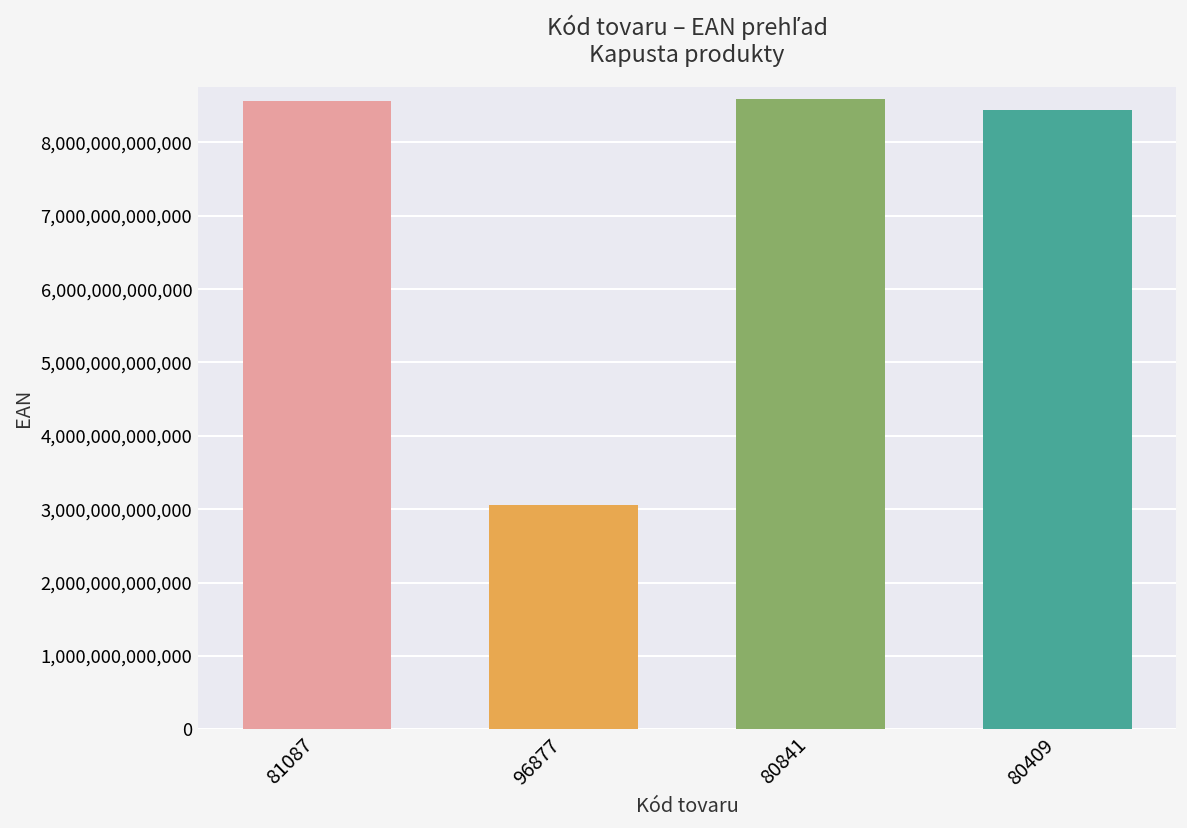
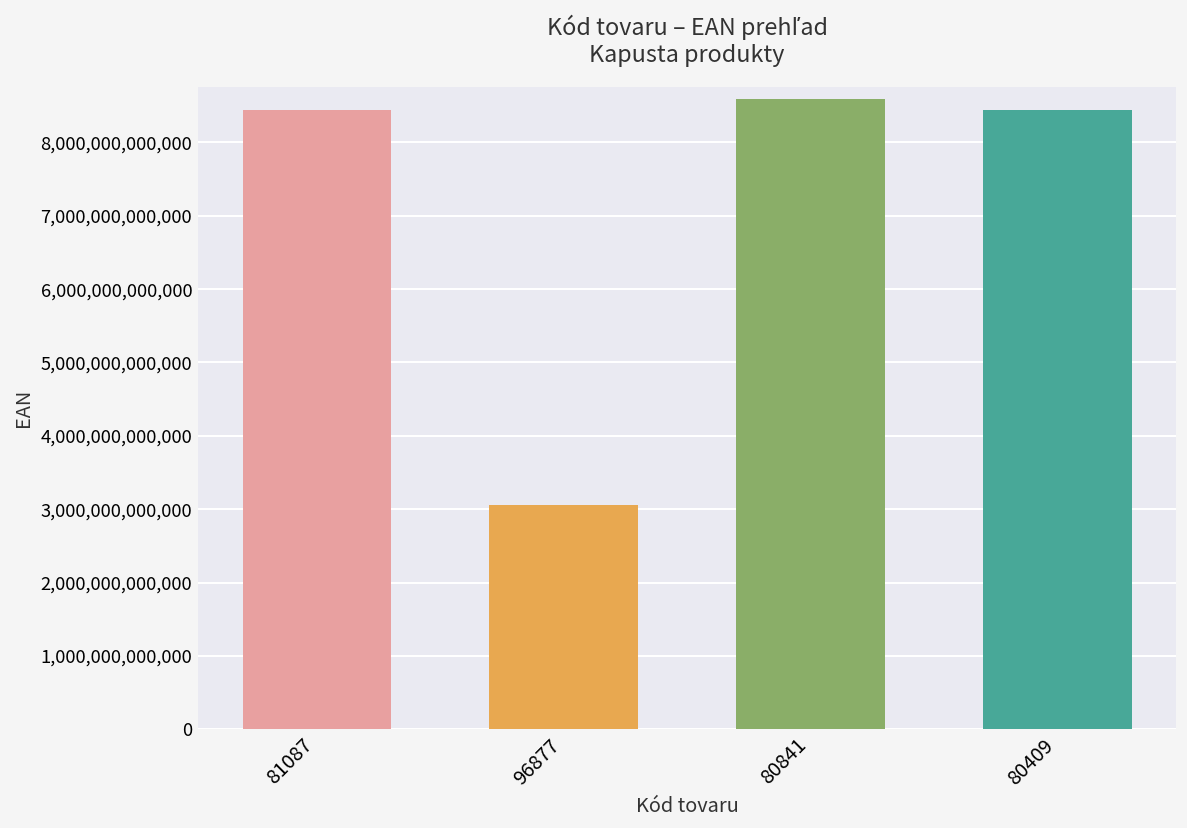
  {
-   "81087": "8,600,000,000,000",
+   "81087": "8,400,000,000,000",
    "96877": "3,100,000,000,000",
    "80841": "8,600,000,000,000",
    "80409": "8,400,000,000,000"
  }
